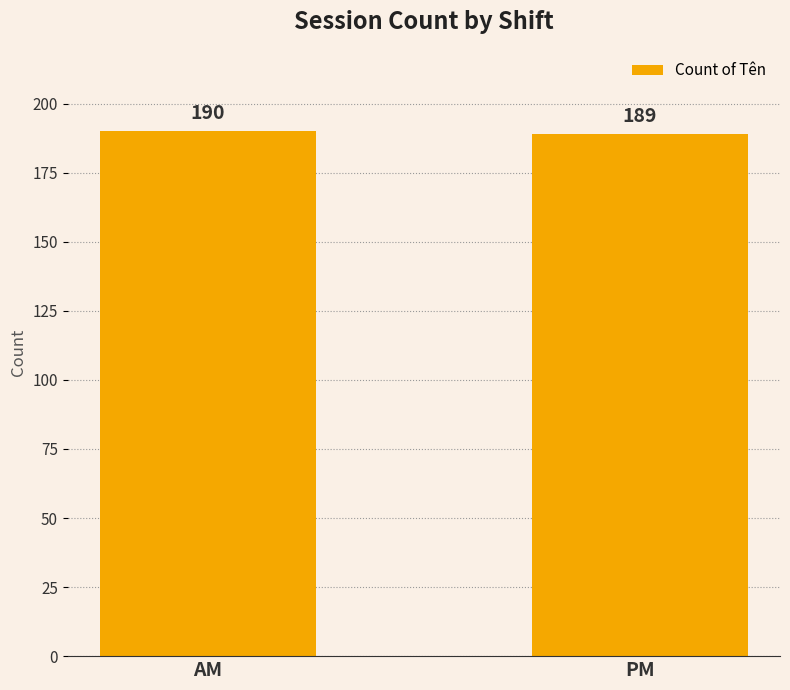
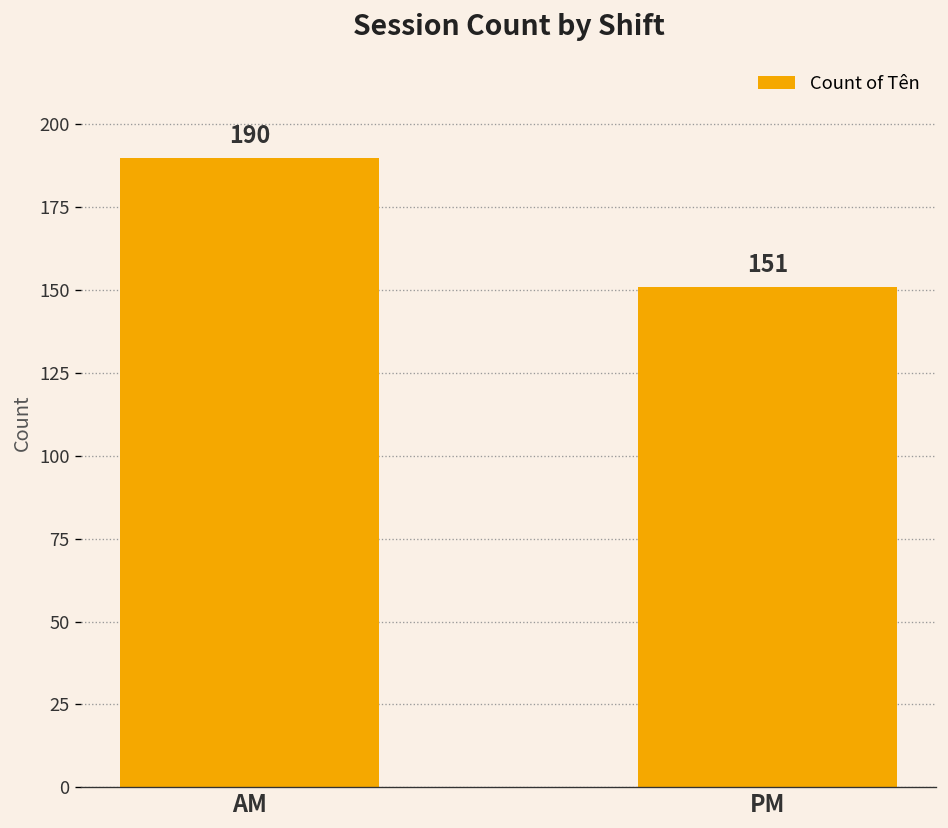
  {
    "AM": 190,
-   "PM": 189
+   "PM": 151
  }
